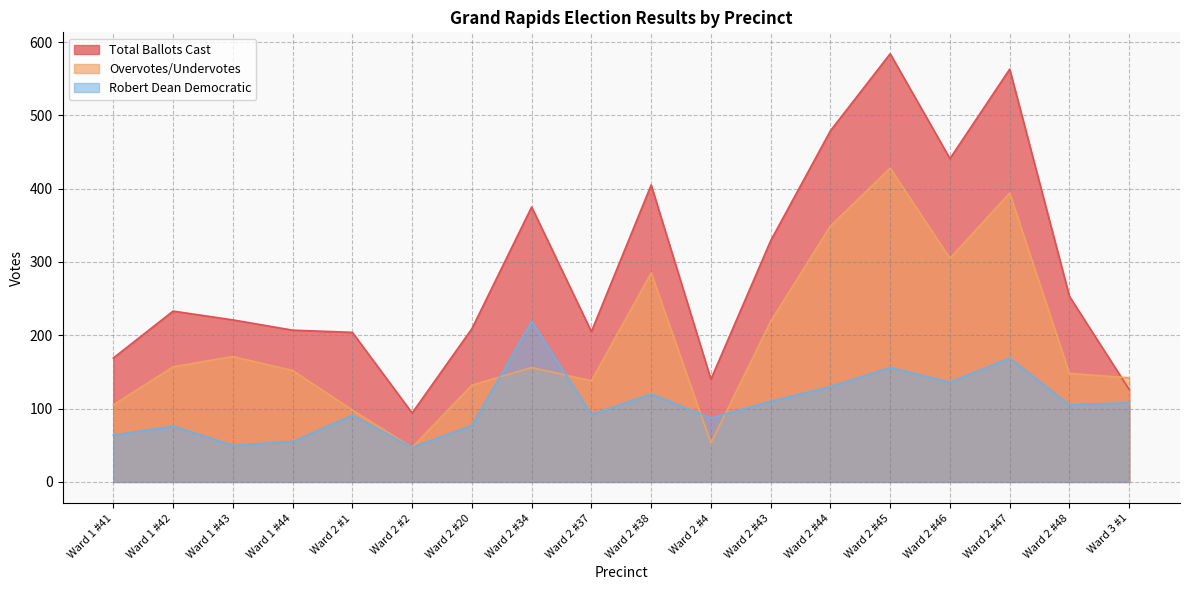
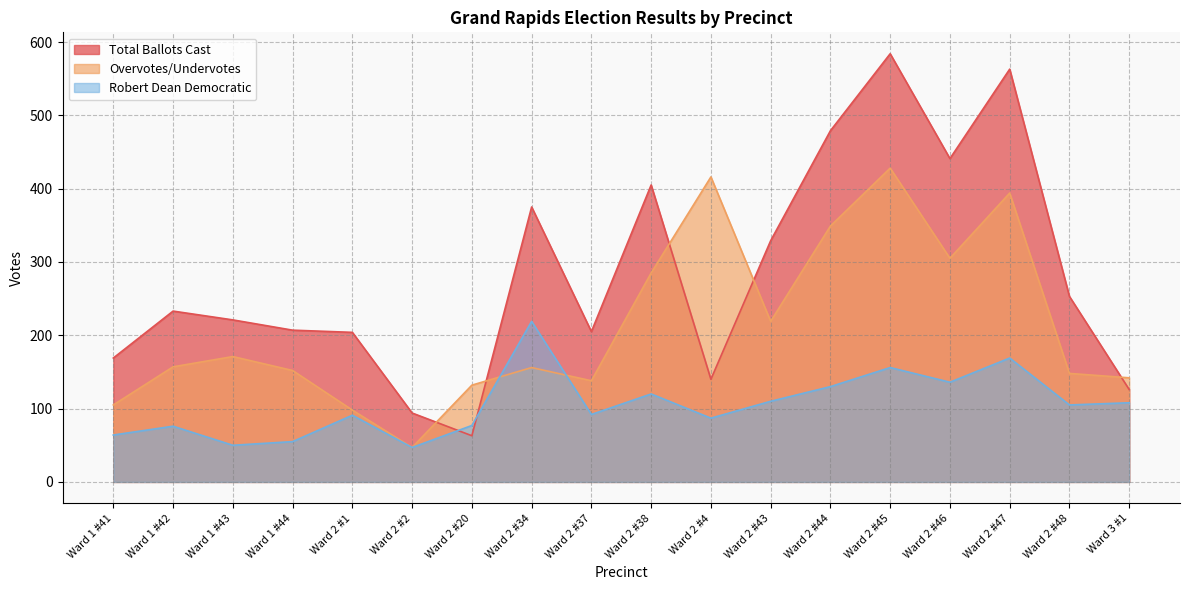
  {
    "Total Ballots Cast": {
      "Ward 1 #41": 170,
      "Ward 1 #42": 230,
      "Ward 1 #43": 220,
      "Ward 1 #44": 210,
      "Ward 2 #1": 200,
      "Ward 2 #2": 90,
-     "Ward 2 #20": 210,
+     "Ward 2 #20": 60,
      "Ward 2 #34": 380,
      "Ward 2 #37": 210,
      "Ward 2 #38": 410,
      "Ward 2 #4": 140,
      "Ward 2 #43": 330,
      "Ward 2 #44": 480,
      "Ward 2 #45": 580,
      "Ward 2 #46": 440,
      "Ward 2 #47": 560,
      "Ward 2 #48": 250,
      "Ward 3 #1": 130
    },
    "Overvotes/Undervotes": {
      "Ward 1 #41": 110,
      "Ward 1 #42": 160,
      "Ward 1 #43": 170,
      "Ward 1 #44": 150,
      "Ward 2 #1": 100,
      "Ward 2 #20": 130,
      "Ward 2 #34": 160,
      "Ward 2 #37": 140,
      "Ward 2 #38": 290,
-     "Ward 2 #4": 50,
+     "Ward 2 #4": 420,
      "Ward 2 #43": 220,
      "Ward 2 #44": 350,
      "Ward 2 #45": 430,
      "Ward 2 #46": 310,
      "Ward 2 #47": 390,
      "Ward 2 #48": 150,
      "Ward 3 #1": 140
    },
    "Robert Dean Democratic": {
      "Ward 1 #41": 60,
      "Ward 1 #42": 80,
      "Ward 1 #43": 50,
      "Ward 1 #44": 60,
      "Ward 2 #1": 90,
      "Ward 2 #20": 80,
      "Ward 2 #34": 220,
      "Ward 2 #37": 90,
      "Ward 2 #38": 120,
      "Ward 2 #4": 90,
      "Ward 2 #43": 110,
      "Ward 2 #44": 130,
      "Ward 2 #45": 160,
      "Ward 2 #46": 140,
      "Ward 2 #47": 170,
      "Ward 2 #48": 110,
      "Ward 3 #1": 110
    }
  }
